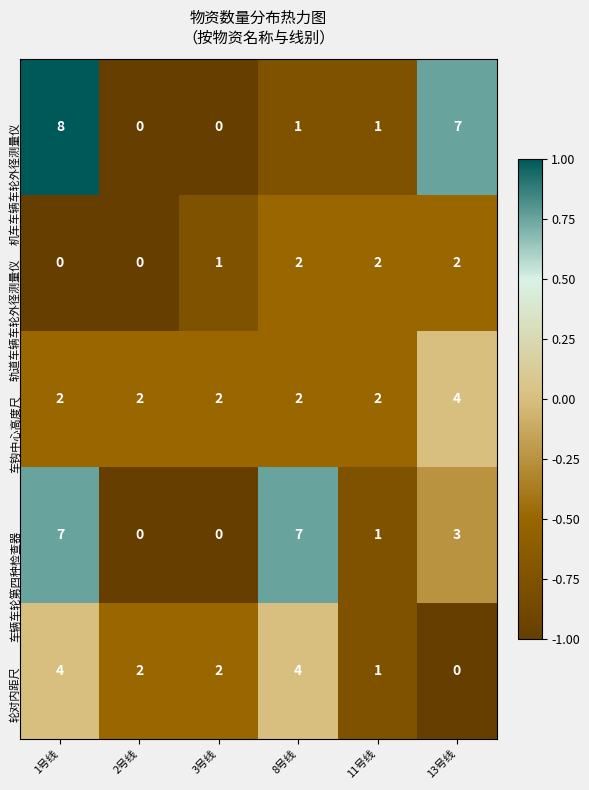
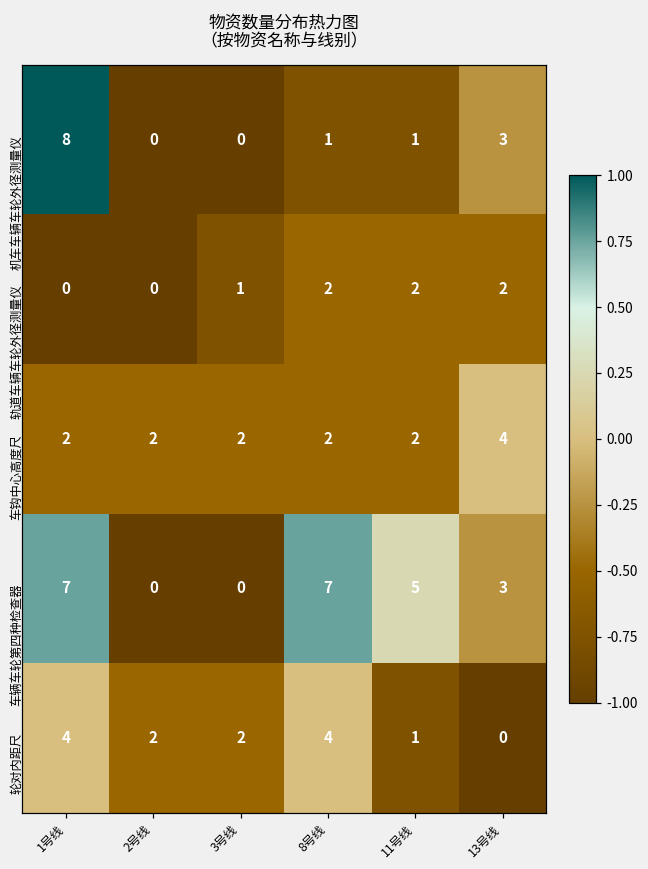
  {
    "机车车辆车轮外径测量仪": {
      "1号线": 8,
      "2号线": 0,
      "3号线": 0,
      "8号线": 1,
      "11号线": 1,
-     "13号线": 7
+     "13号线": 3
    },
    "轨道车辆车轮外径测量仪": {
      "1号线": 0,
      "2号线": 0,
      "3号线": 1,
      "8号线": 2,
      "11号线": 2,
      "13号线": 2
    },
    "车钩中心高度尺": {
      "1号线": 2,
      "2号线": 2,
      "3号线": 2,
      "8号线": 2,
      "11号线": 2,
      "13号线": 4
    },
    "车辆车轮第四种检查器": {
      "1号线": 7,
      "2号线": 0,
      "3号线": 0,
      "8号线": 7,
-     "11号线": 1,
+     "11号线": 5,
      "13号线": 3
    },
    "轮对内距尺": {
      "1号线": 4,
      "2号线": 2,
      "3号线": 2,
      "8号线": 4,
      "11号线": 1,
      "13号线": 0
    }
  }
